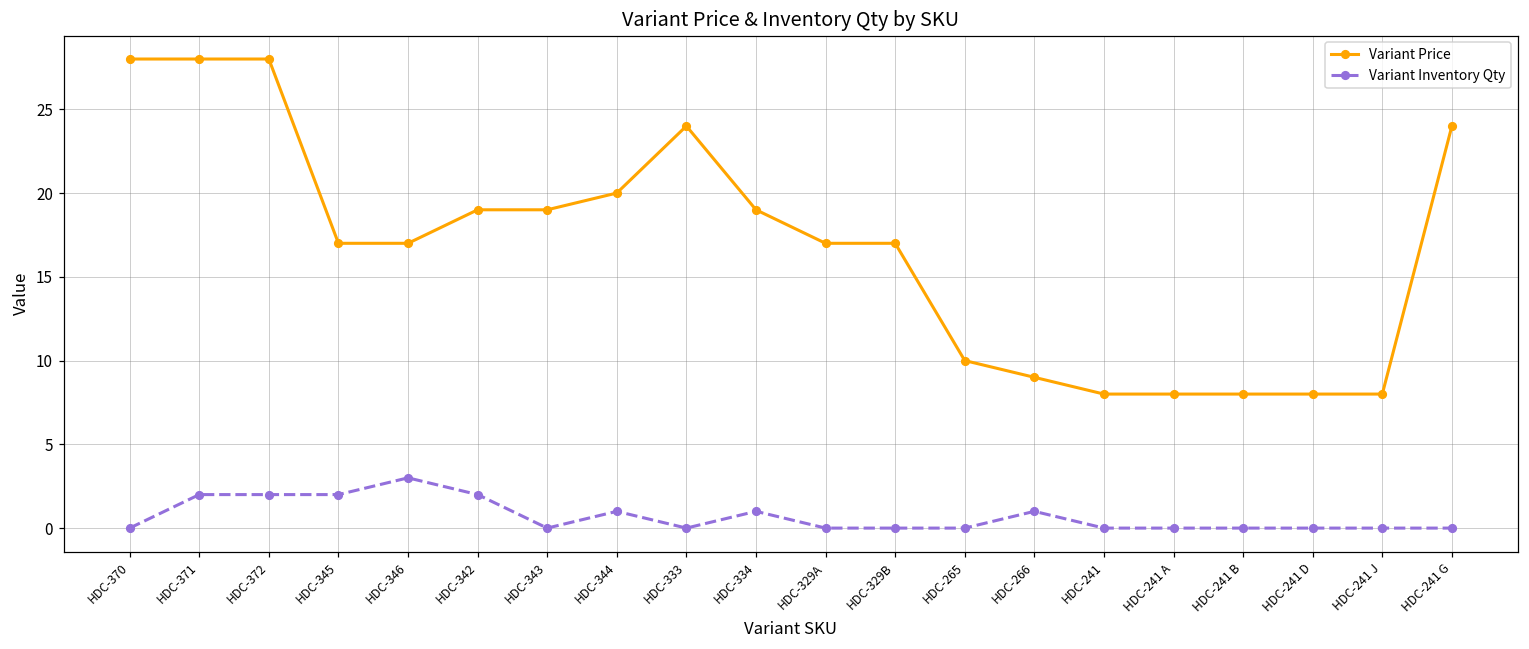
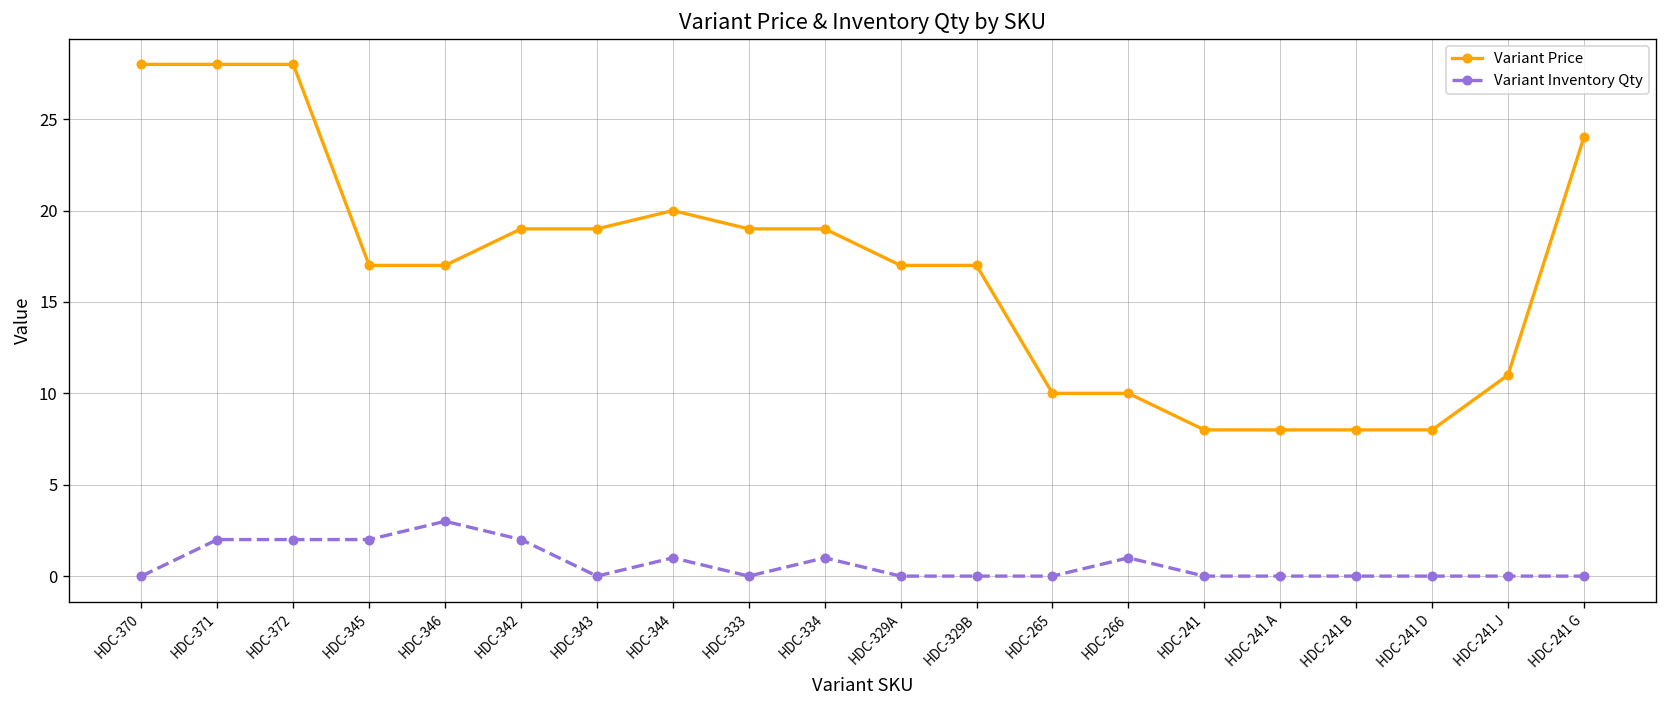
  {
    "Variant Price": {
      "HDC-370": 28,
      "HDC-371": 28,
      "HDC-372": 28,
      "HDC-345": 17,
      "HDC-346": 17,
      "HDC-342": 19,
      "HDC-343": 19,
      "HDC-344": 20,
-     "HDC-333": 24,
+     "HDC-333": 19,
      "HDC-334": 19,
      "HDC-329A": 17,
      "HDC-329B": 17,
      "HDC-265": 10,
-     "HDC-266": 9,
+     "HDC-266": 10,
      "HDC-241": 8,
      "HDC-241 A": 8,
      "HDC-241 B": 8,
      "HDC-241 D": 8,
-     "HDC-241 J": 8,
+     "HDC-241 J": 11,
      "HDC-241 G": 24
    },
    "Variant Inventory Qty": {
      "HDC-370": 0,
      "HDC-371": 2,
      "HDC-372": 2,
      "HDC-345": 2,
      "HDC-346": 3,
      "HDC-342": 2,
      "HDC-343": 0,
      "HDC-344": 1,
      "HDC-333": 0,
      "HDC-334": 1,
      "HDC-329A": 0,
      "HDC-329B": 0,
      "HDC-265": 0,
      "HDC-266": 1,
      "HDC-241": 0,
      "HDC-241 A": 0,
      "HDC-241 B": 0,
      "HDC-241 D": 0,
      "HDC-241 J": 0,
      "HDC-241 G": 0
    }
  }
